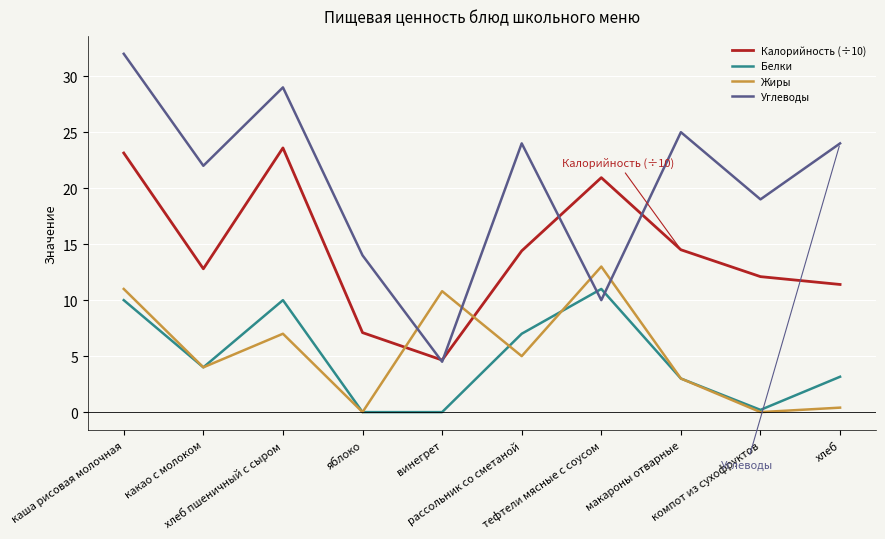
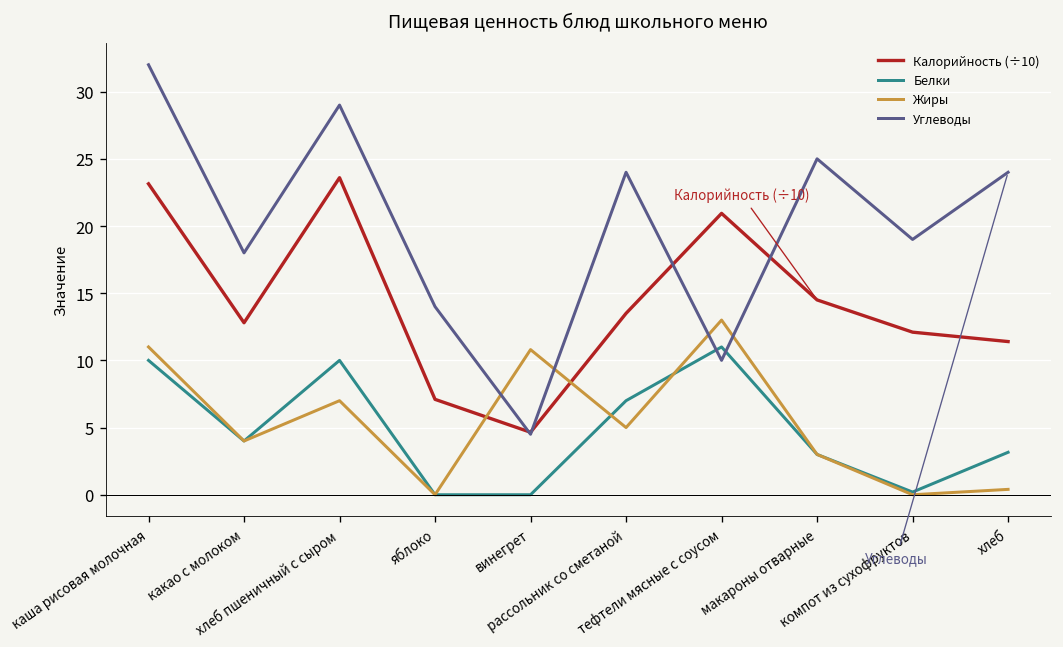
  {
    "Калорийность (÷10)": {
      "каша рисовая молочная": 23.1,
      "какао с молоком": 12.8,
      "хлеб пшеничный с сыром": 23.6,
      "яблоко": 7.1,
-     "рассольник со сметаной": 14.4,
+     "рассольник со сметаной": 13.5,
      "макароны отварные": 14.5,
      "компот из сухофруктов": 12.1,
      "хлеб": 11.4
    },
    "Белки": {
      "каша рисовая молочная": 10.0,
      "хлеб пшеничный с сыром": 10.0,
      "винегрет": 0.0,
      "рассольник со сметаной": 7.0,
      "тефтели мясные с соусом": 11.0,
      "хлеб": 3.2
    },
    "Жиры": {
      "каша рисовая молочная": 11.0,
      "хлеб пшеничный с сыром": 7.0,
      "винегрет": 10.8,
      "рассольник со сметаной": 5.0,
      "тефтели мясные с соусом": 13.0,
      "хлеб": 0.4
    },
    "Углеводы": {
      "каша рисовая молочная": 32,
-     "какао с молоком": 22,
+     "какао с молоком": 18,
      "хлеб пшеничный с сыром": 29,
      "яблоко": 14,
      "рассольник со сметаной": 24,
      "тефтели мясные с соусом": 10,
      "макароны отварные": 25,
      "компот из сухофруктов": 19,
      "хлеб": 24
    }
  }
